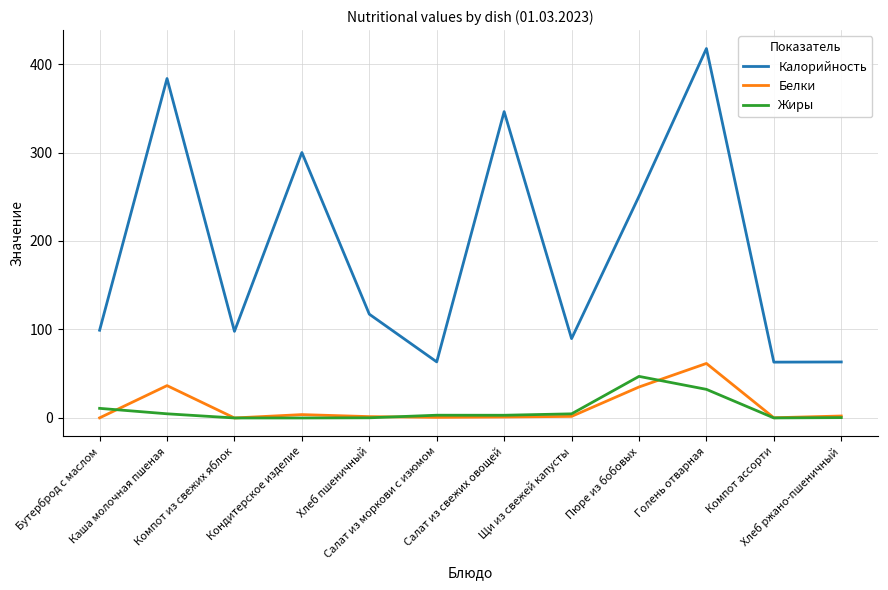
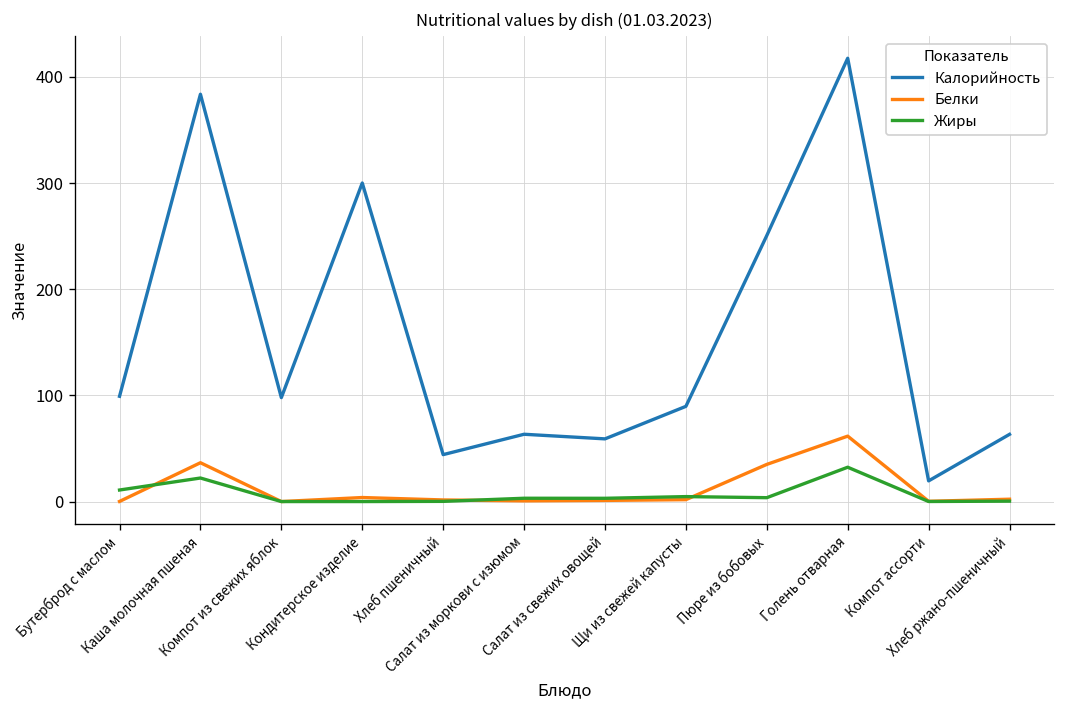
  {
    "Калорийность": {
      "Бутерброд с маслом": 100,
      "Каша молочная пшеная": 380,
      "Компот из свежих яблок": 100,
      "Кондитерское изделие": 300,
-     "Хлеб пшеничный": 120,
+     "Хлеб пшеничный": 40,
      "Салат из моркови с изюмом": 60,
-     "Салат из свежих овощей": 350,
+     "Салат из свежих овощей": 60,
      "Щи из свежей капусты": 90,
      "Пюре из бобовых": 250,
      "Голень отварная": 420,
-     "Компот ассорти": 60,
+     "Компот ассорти": 20,
      "Хлеб ржано-пшеничный": 60
    },
    "Белки": {
      "Бутерброд с маслом": 0,
      "Каша молочная пшеная": 40,
      "Кондитерское изделие": 0,
      "Щи из свежей капусты": 0,
      "Пюре из бобовых": 30,
      "Голень отварная": 60
    },
    "Жиры": {
      "Бутерброд с маслом": 10,
-     "Каша молочная пшеная": 0,
+     "Каша молочная пшеная": 20,
      "Кондитерское изделие": 0,
      "Щи из свежей капусты": 0,
-     "Пюре из бобовых": 50,
+     "Пюре из бобовых": 0,
      "Голень отварная": 30
    }
  }
